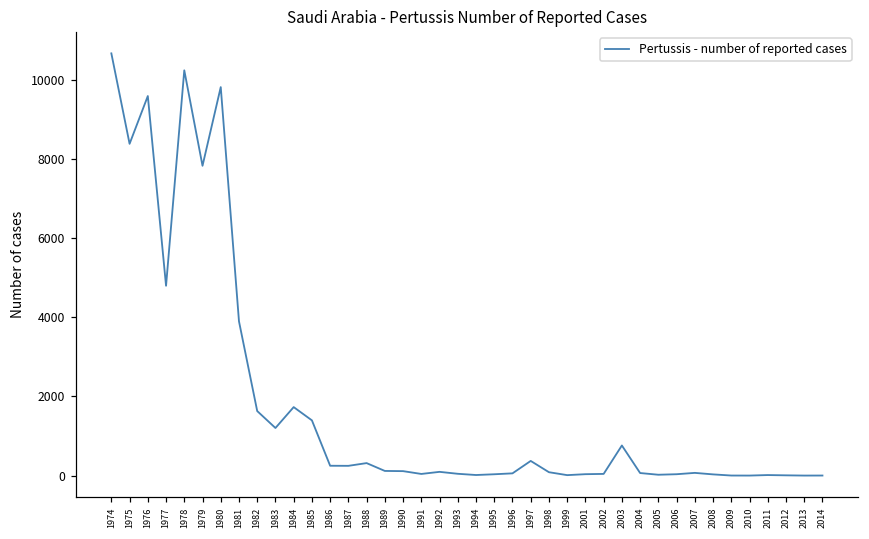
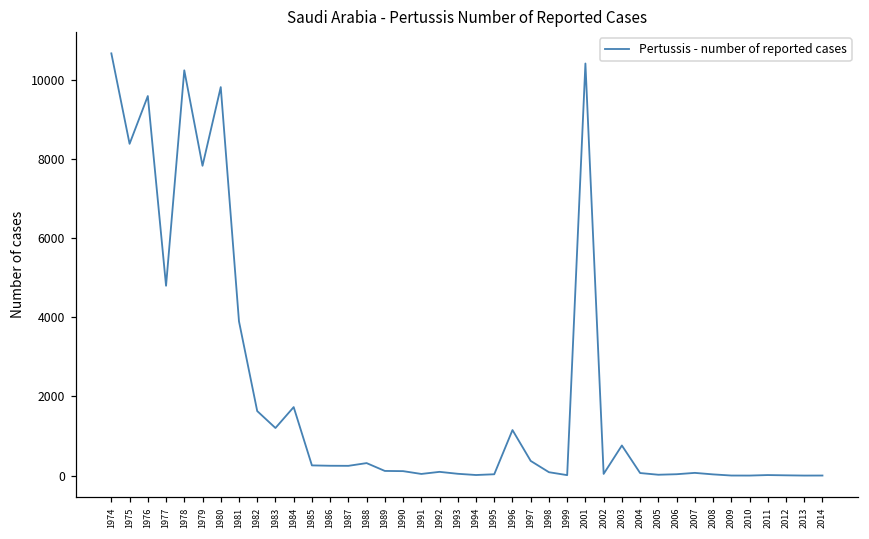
  {
    "1974": 10700,
    "1975": 8400,
    "1976": 9600,
    "1977": 4800,
    "1978": 10200,
    "1979": 7800,
    "1980": 9800,
    "1981": 3900,
    "1982": 1600,
    "1983": 1200,
    "1984": 1700,
-   "1985": 1400,
+   "1985": 300,
    "1986": 200,
    "1987": 200,
    "1988": 300,
    "1989": 100,
    "1990": 100,
    "1991": 0,
    "1992": 100,
    "1993": 0,
    "1994": 0,
    "1995": 0,
-   "1996": 100,
+   "1996": 1200,
    "1997": 400,
    "1998": 100,
    "1999": 0,
-   "2001": 0,
+   "2001": 10400,
    "2002": 0,
    "2003": 800,
    "2004": 100,
    "2005": 0,
    "2006": 0,
    "2007": 100,
    "2008": 0,
    "2009": 0,
    "2010": 0,
    "2011": 0,
    "2012": 0,
    "2013": 0,
    "2014": 0
  }
